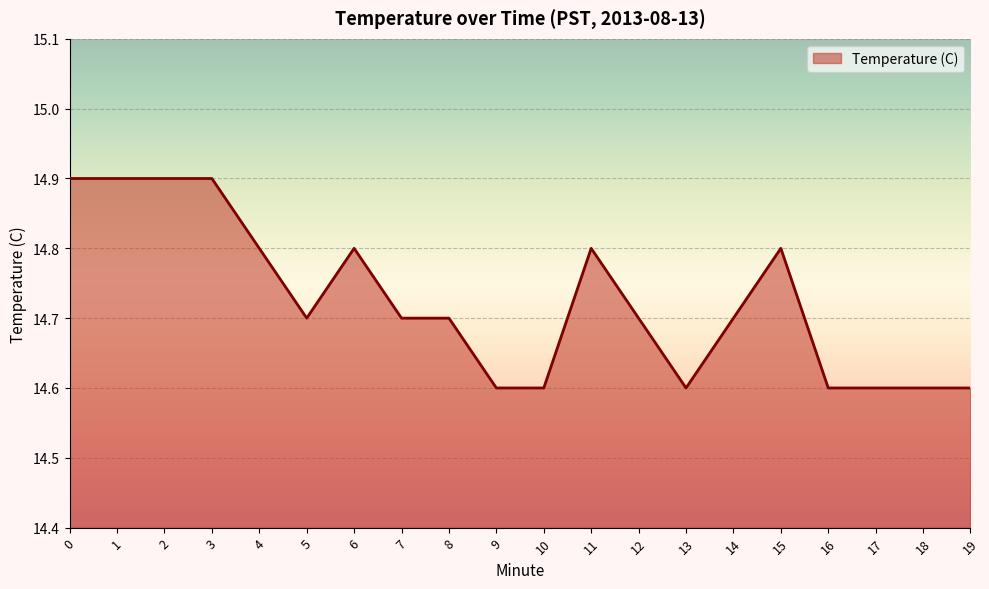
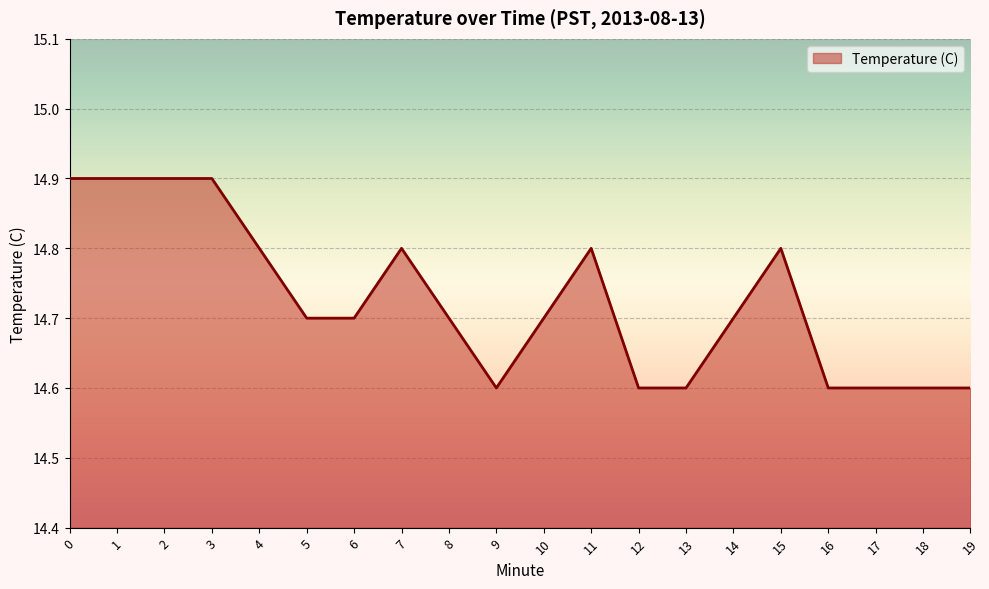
  {
    "0": 14.9,
    "1": 14.9,
    "2": 14.9,
    "3": 14.9,
    "4": 14.8,
    "5": 14.7,
-   "6": 14.8,
-   "7": 14.7,
+   "6": 14.7,
+   "7": 14.8,
    "8": 14.7,
    "9": 14.6,
-   "10": 14.6,
+   "10": 14.7,
    "11": 14.8,
-   "12": 14.7,
+   "12": 14.6,
    "13": 14.6,
    "14": 14.7,
    "15": 14.8,
    "16": 14.6,
    "17": 14.6,
    "18": 14.6,
    "19": 14.6
  }
